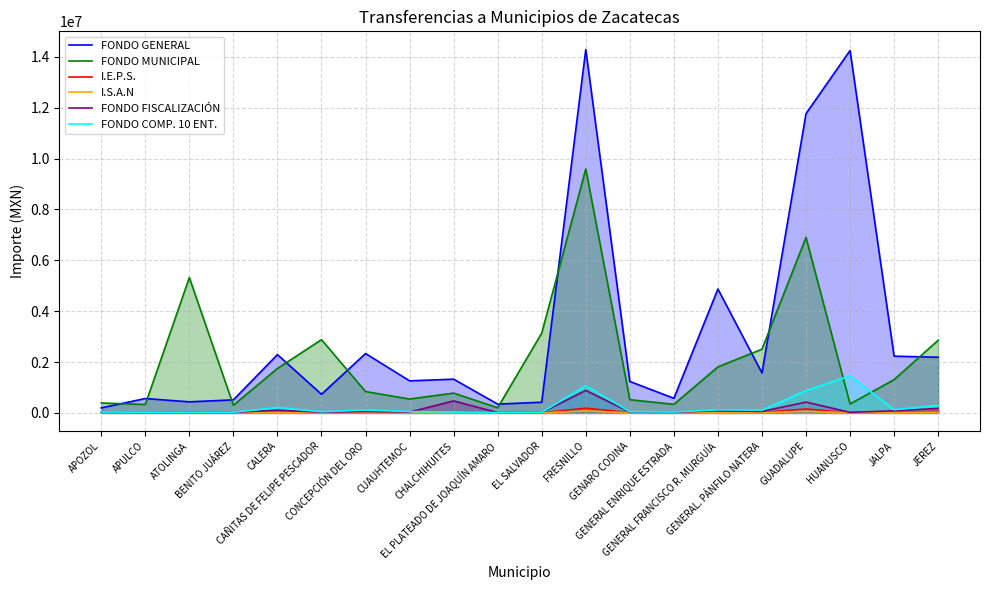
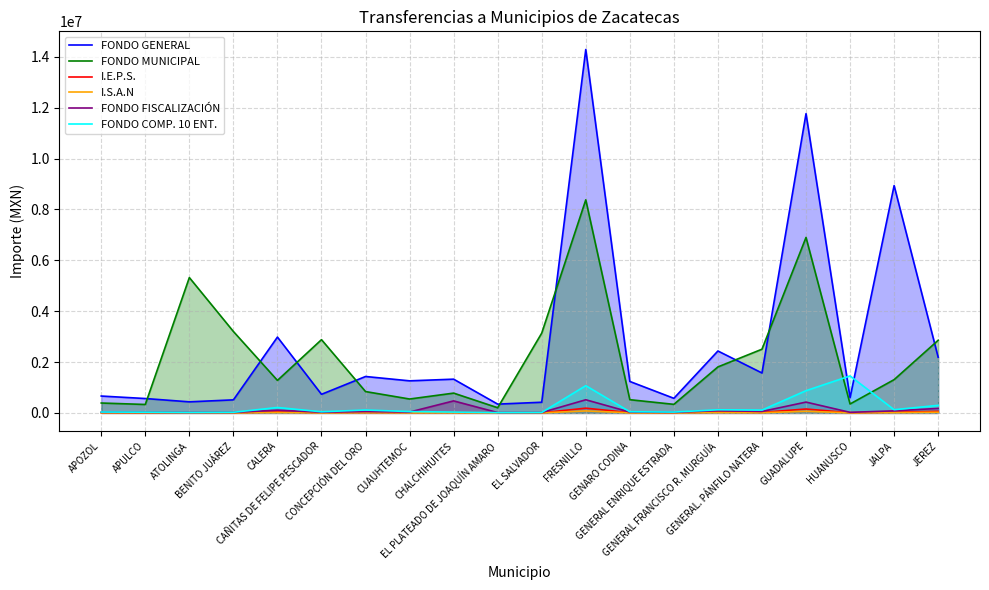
  {
    "FONDO GENERAL": {
-     "APOZOL": 200000,
+     "APOZOL": 700000,
      "APULCO": 600000,
      "ATOLINGA": 400000,
      "BENITO JUÁREZ": 500000,
-     "CALERA": 2300000,
+     "CALERA": 3000000,
      "CAÑITAS DE FELIPE PESCADOR": 700000,
-     "CONCEPCIÓN DEL ORO": 2300000,
+     "CONCEPCIÓN DEL ORO": 1400000,
      "CUAUHTEMOC": 1300000,
      "CHALCHIHUITES": 1300000,
      "EL PLATEADO DE JOAQUÍN AMARO": 300000,
      "EL SALVADOR": 400000,
      "FRESNILLO": 14300000,
      "GENARO CODINA": 1200000,
      "GENERAL ENRIQUE ESTRADA": 600000,
-     "GENERAL FRANCISCO R. MURGUÍA": 4900000,
+     "GENERAL FRANCISCO R. MURGUÍA": 2400000,
      "GENERAL. PÁNFILO NATERA": 1600000,
      "GUADALUPE": 11800000,
-     "HUANUSCO": 14200000,
-     "JALPA": 2200000,
+     "HUANUSCO": 600000,
+     "JALPA": 8900000,
      "JEREZ": 2200000
    },
    "FONDO MUNICIPAL": {
      "APOZOL": 400000,
      "APULCO": 300000,
      "ATOLINGA": 5300000,
-     "BENITO JUÁREZ": 300000,
-     "CALERA": 1700000,
+     "BENITO JUÁREZ": 3200000,
+     "CALERA": 1300000,
      "CAÑITAS DE FELIPE PESCADOR": 2900000,
      "CONCEPCIÓN DEL ORO": 800000,
      "CUAUHTEMOC": 500000,
      "CHALCHIHUITES": 800000,
      "EL PLATEADO DE JOAQUÍN AMARO": 200000,
      "EL SALVADOR": 3100000,
-     "FRESNILLO": 9600000,
+     "FRESNILLO": 8400000,
      "GENARO CODINA": 500000,
      "GENERAL ENRIQUE ESTRADA": 300000,
      "GENERAL FRANCISCO R. MURGUÍA": 1800000,
      "GENERAL. PÁNFILO NATERA": 2500000,
      "GUADALUPE": 6900000,
      "HUANUSCO": 400000,
      "JALPA": 1300000,
      "JEREZ": 2900000
    },
    "I.E.P.S.": {
      "FRESNILLO": 200000
    },
    "I.S.A.N": {
      "FRESNILLO": 100000
    },
    "FONDO FISCALIZACIÓN": {
      "CHALCHIHUITES": 500000,
-     "FRESNILLO": 900000,
+     "FRESNILLO": 500000,
      "GUADALUPE": 400000,
      "JEREZ": 200000
    },
    "FONDO COMP. 10 ENT.": {
      "CALERA": 200000,
      "FRESNILLO": 1100000,
      "GUADALUPE": 900000,
      "HUANUSCO": 1500000,
      "JEREZ": 300000
    }
  }
